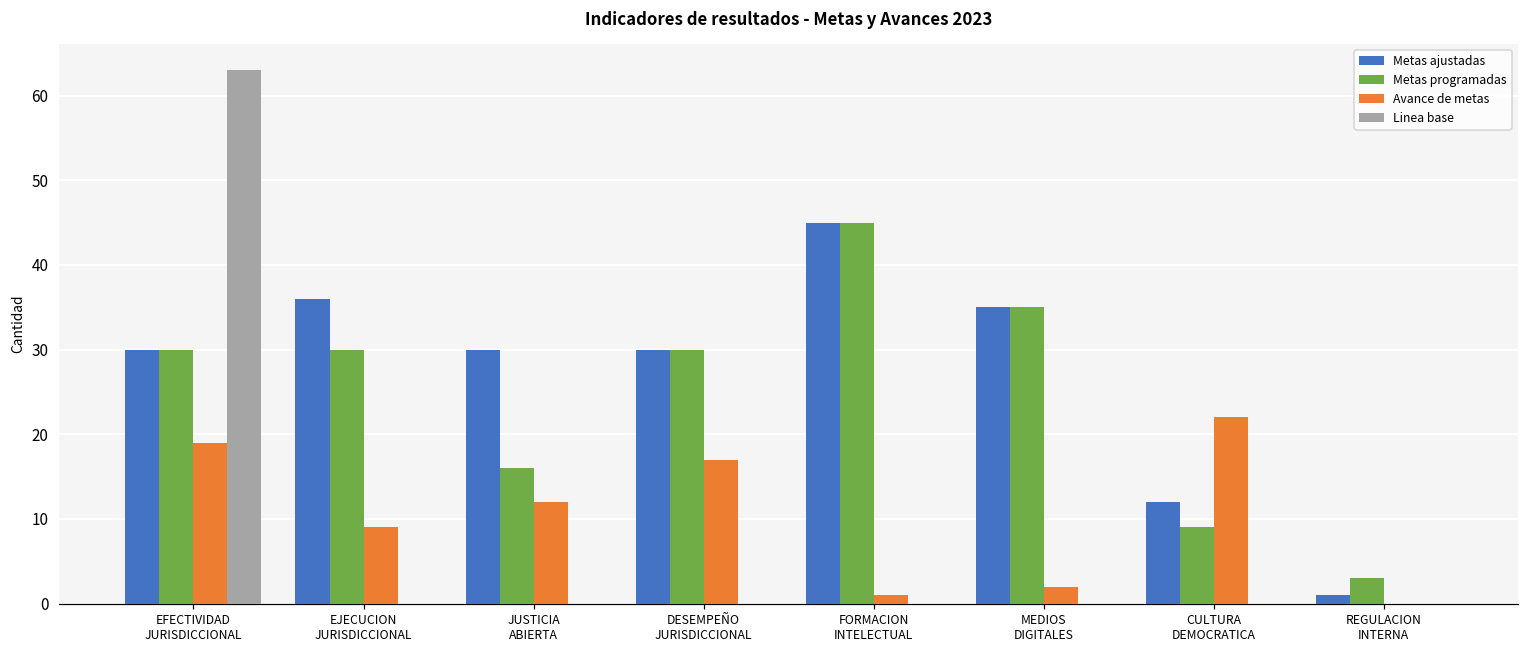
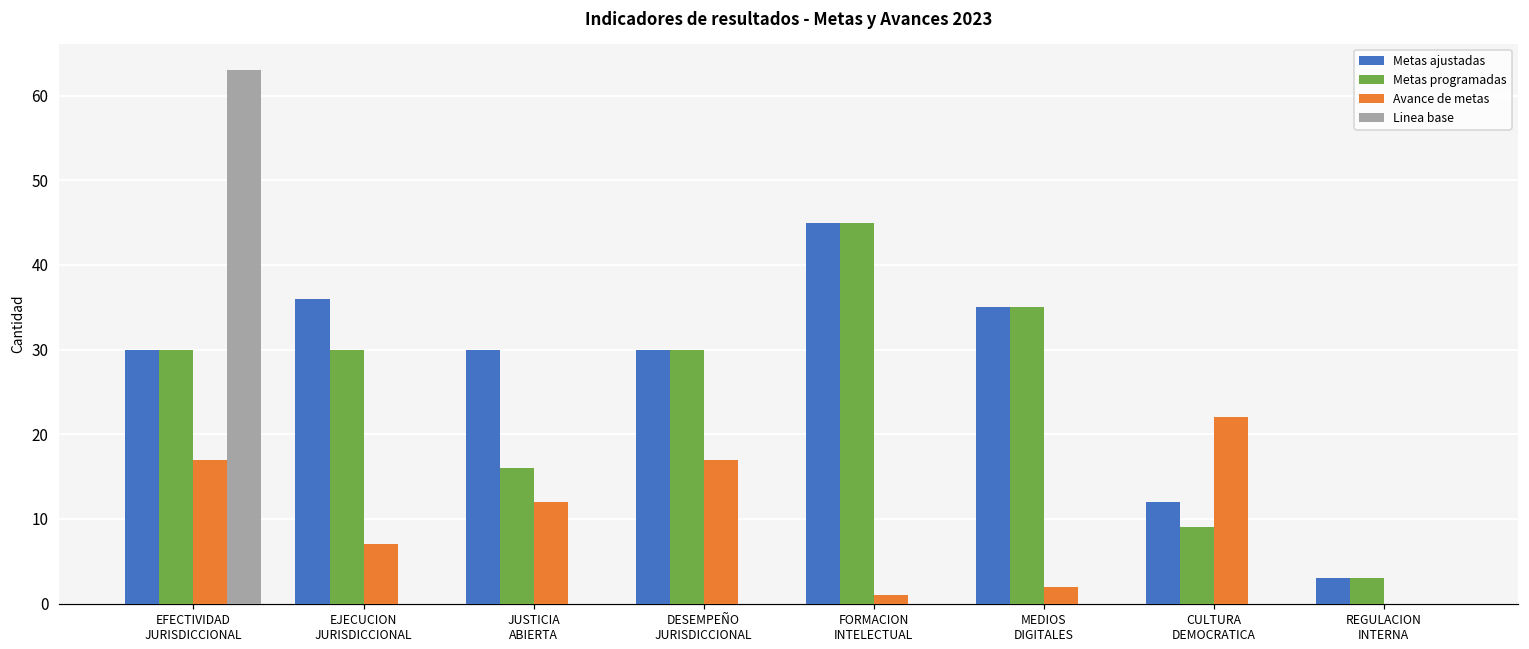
  {
    "Metas ajustadas": {
      "EFECTIVIDAD JURISDICCIONAL": 30,
      "EJECUCION JURISDICCIONAL": 36,
      "JUSTICIA ABIERTA": 30,
      "DESEMPEÑO JURISDICCIONAL": 30,
      "FORMACION INTELECTUAL": 45,
      "MEDIOS DIGITALES": 35,
      "CULTURA DEMOCRATICA": 12,
-     "REGULACION INTERNA": 1
+     "REGULACION INTERNA": 3
    },
    "Metas programadas": {
      "EFECTIVIDAD JURISDICCIONAL": 30,
      "EJECUCION JURISDICCIONAL": 30,
      "JUSTICIA ABIERTA": 16,
      "DESEMPEÑO JURISDICCIONAL": 30,
      "FORMACION INTELECTUAL": 45,
      "MEDIOS DIGITALES": 35,
      "CULTURA DEMOCRATICA": 9,
      "REGULACION INTERNA": 3
    },
    "Avance de metas": {
-     "EFECTIVIDAD JURISDICCIONAL": 19,
-     "EJECUCION JURISDICCIONAL": 9,
+     "EFECTIVIDAD JURISDICCIONAL": 17,
+     "EJECUCION JURISDICCIONAL": 7,
      "JUSTICIA ABIERTA": 12,
      "DESEMPEÑO JURISDICCIONAL": 17,
      "FORMACION INTELECTUAL": 1,
      "MEDIOS DIGITALES": 2,
      "CULTURA DEMOCRATICA": 22,
      "REGULACION INTERNA": 0
    },
    "Linea base": {
      "EFECTIVIDAD JURISDICCIONAL": 63,
      "EJECUCION JURISDICCIONAL": 0,
      "JUSTICIA ABIERTA": 0,
      "DESEMPEÑO JURISDICCIONAL": 0,
      "FORMACION INTELECTUAL": 0,
      "MEDIOS DIGITALES": 0,
      "CULTURA DEMOCRATICA": 0,
      "REGULACION INTERNA": 0
    }
  }
